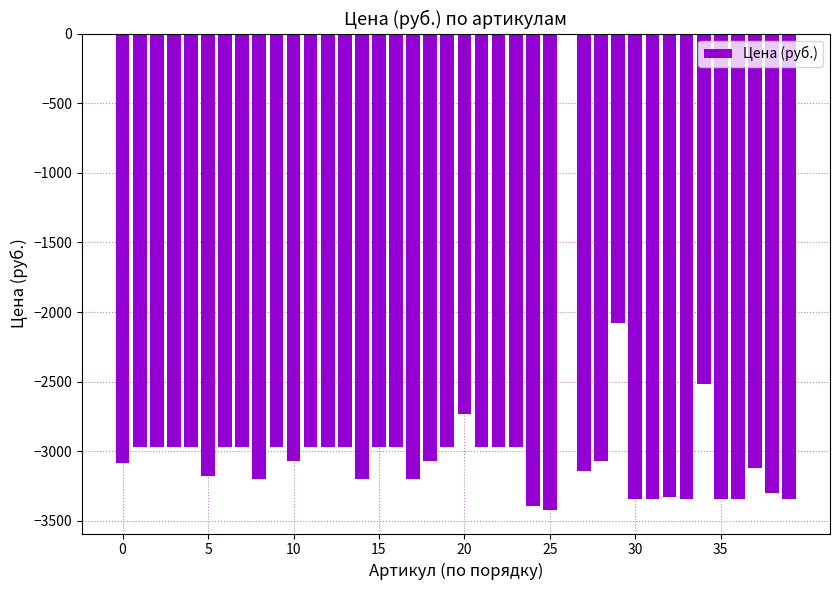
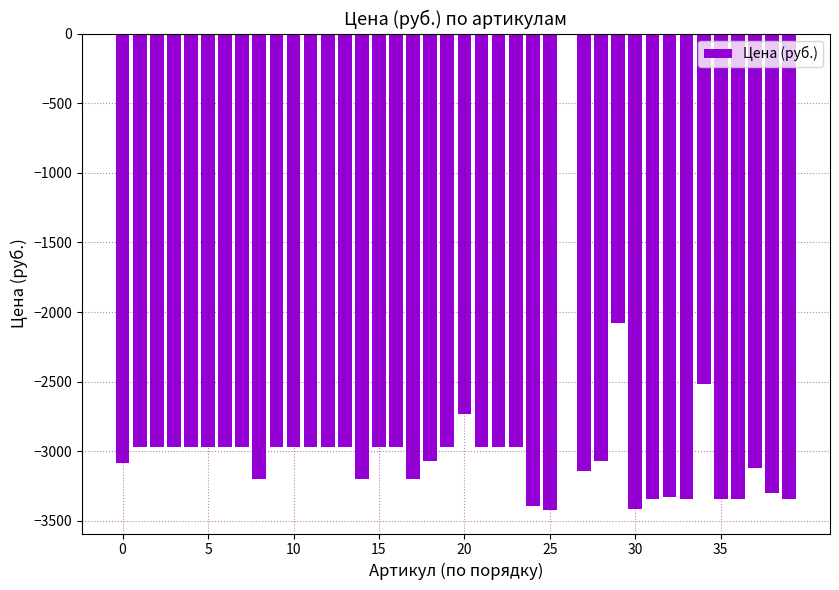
  {
    "0": -3090,
-   "5": -3180,
-   "10": -3070,
+   "5": -2970,
+   "10": -2970,
    "15": -2970,
    "20": -2730,
    "25": -3420,
-   "30": -3340,
+   "30": -3410,
    "35": -3340
  }
